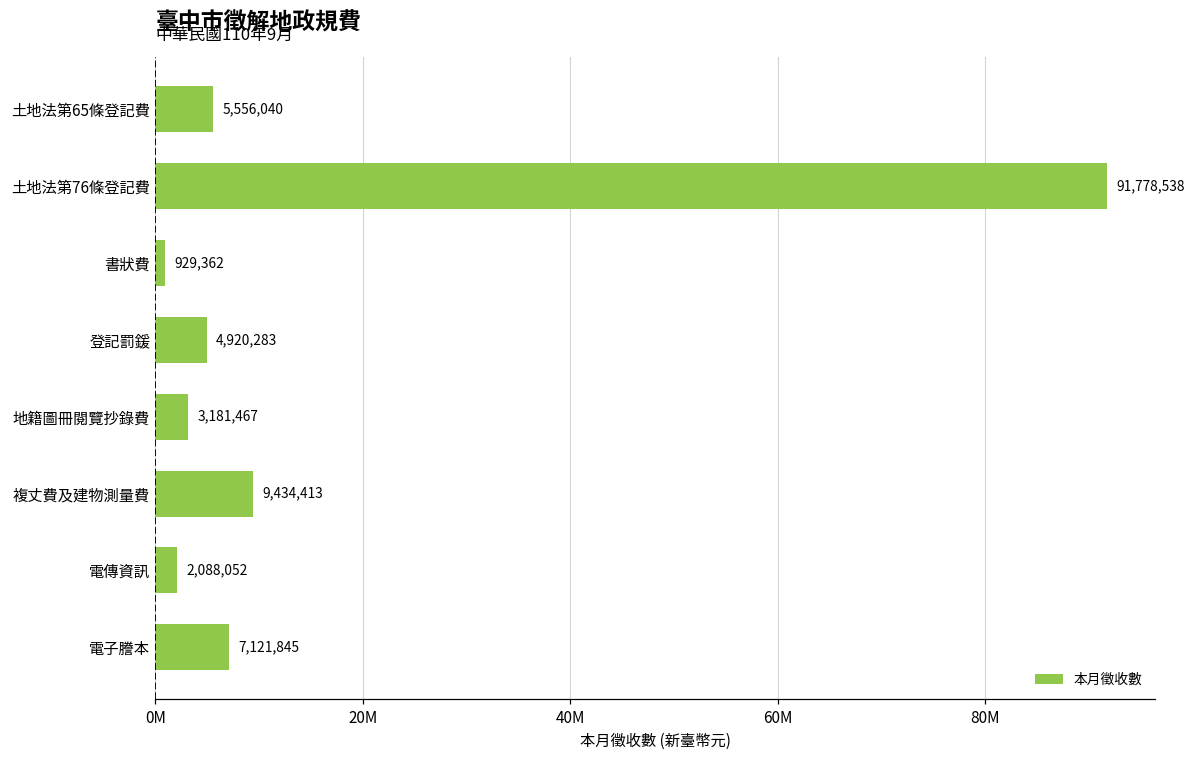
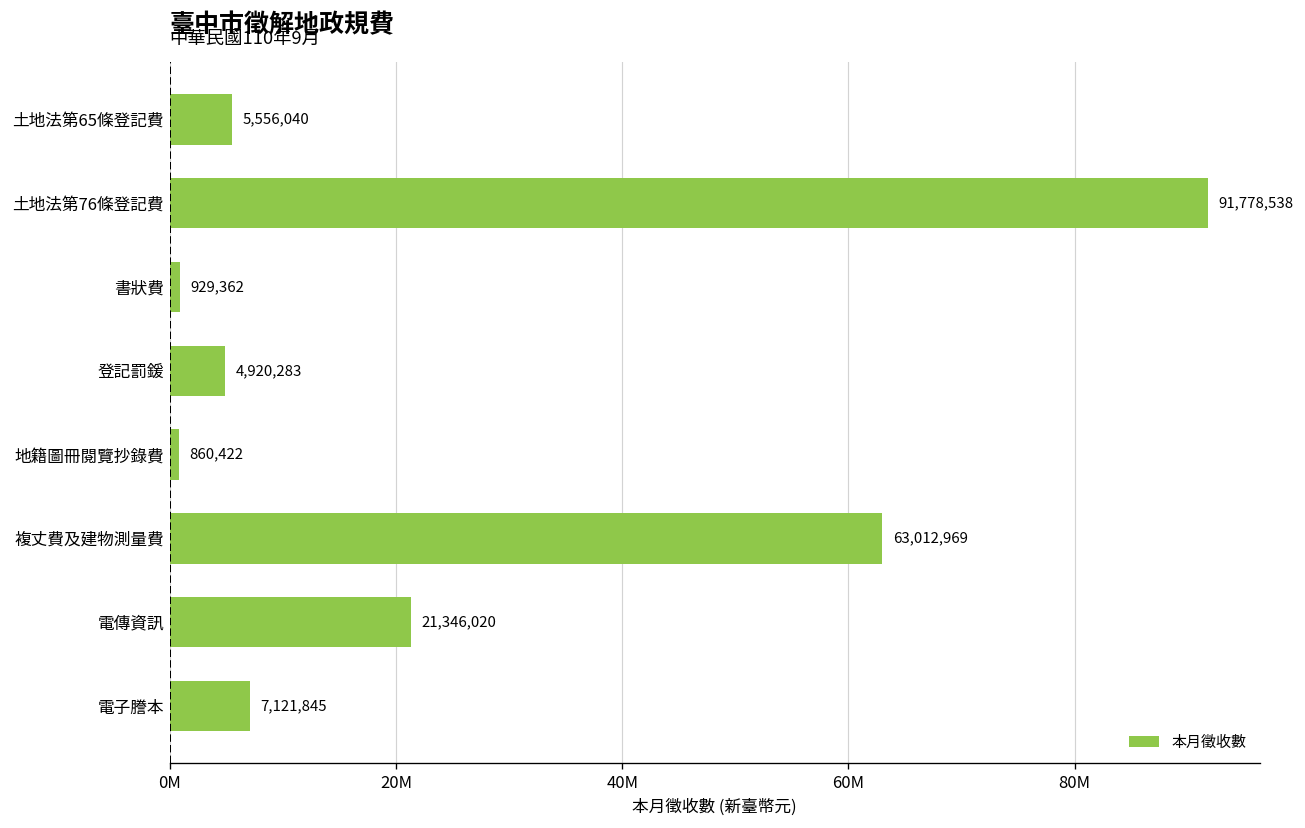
  {
    "土地法第65條登記費": "5,556,040",
    "土地法第76條登記費": "91,778,538",
    "書狀費": "929,362",
    "登記罰鍰": "4,920,283",
-   "地籍圖冊閱覽抄錄費": "3,181,467",
-   "複丈費及建物測量費": "9,434,413",
-   "電傳資訊": "2,088,052",
+   "地籍圖冊閱覽抄錄費": "860,422",
+   "複丈費及建物測量費": "63,012,969",
+   "電傳資訊": "21,346,020",
    "電子謄本": "7,121,845"
  }
